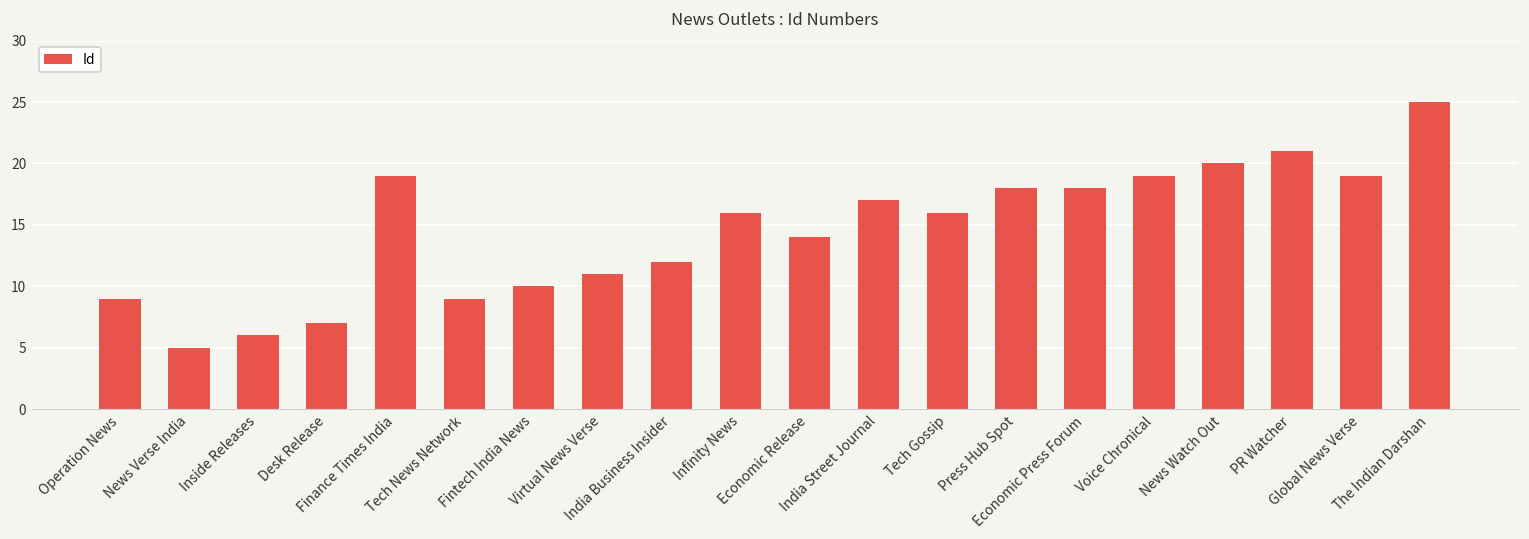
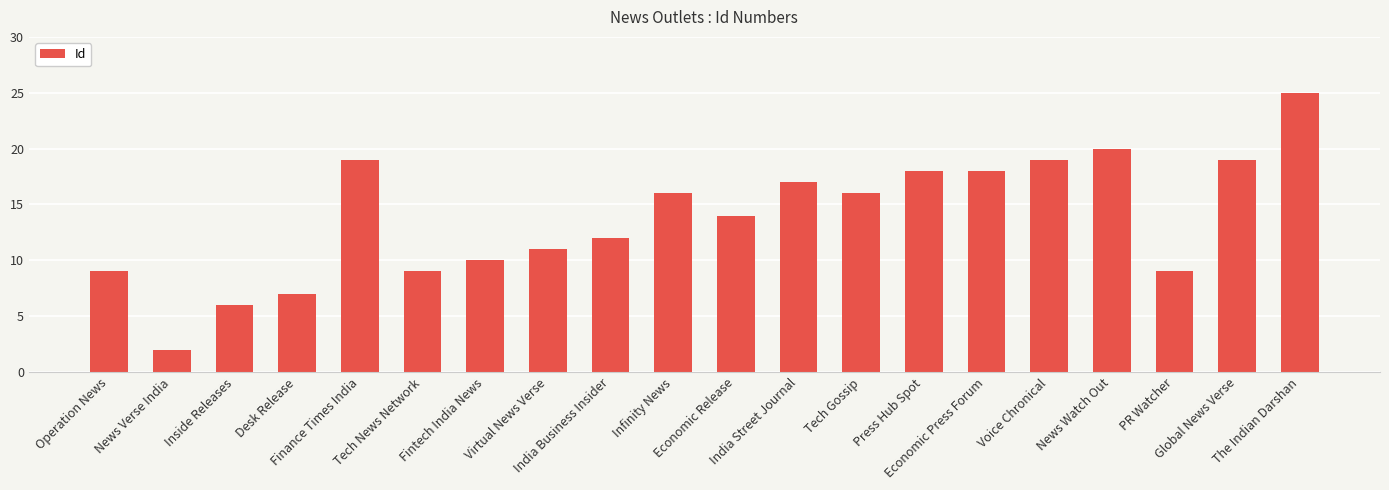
  {
    "Operation News": 9,
-   "News Verse India": 5,
+   "News Verse India": 2,
    "Inside Releases": 6,
    "Desk Release": 7,
    "Finance Times India": 19,
    "Tech News Network": 9,
    "Fintech India News": 10,
    "Virtual News Verse": 11,
    "India Business Insider": 12,
    "Infinity News": 16,
    "Economic Release": 14,
    "India Street Journal": 17,
    "Tech Gossip": 16,
    "Press Hub Spot": 18,
    "Economic Press Forum": 18,
    "Voice Chronical": 19,
    "News Watch Out": 20,
-   "PR Watcher": 21,
+   "PR Watcher": 9,
    "Global News Verse": 19,
    "The Indian Darshan": 25
  }
